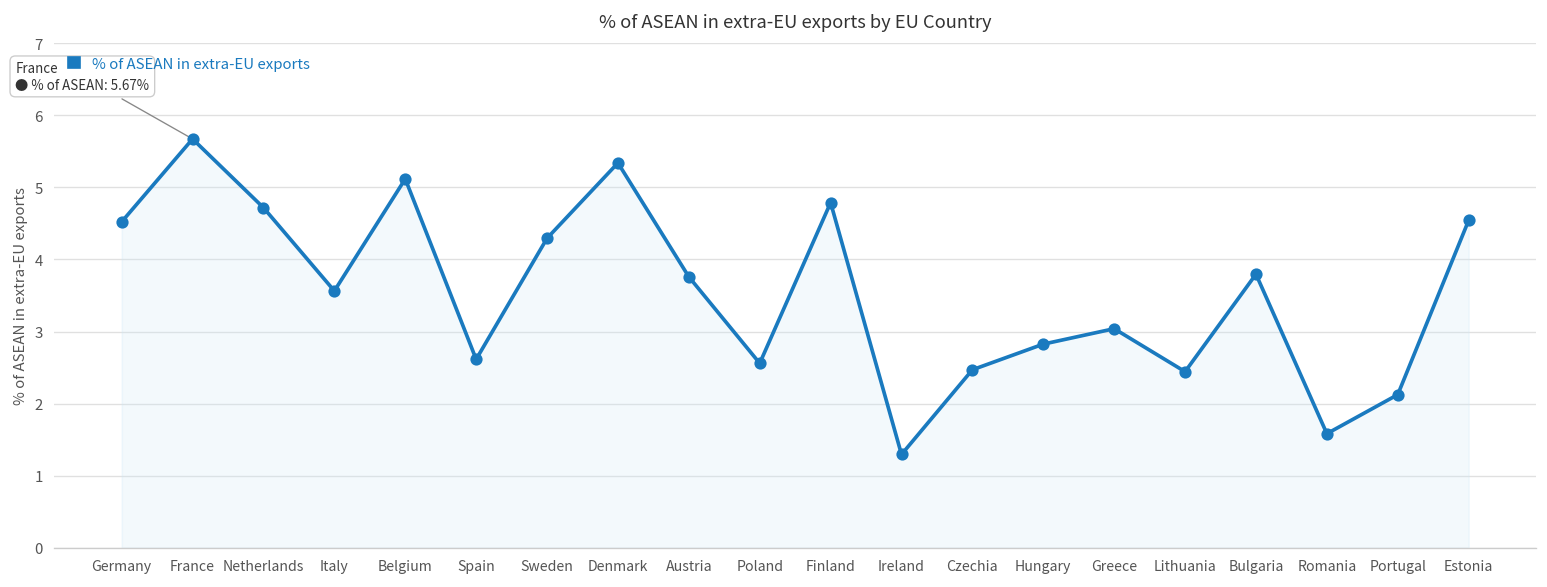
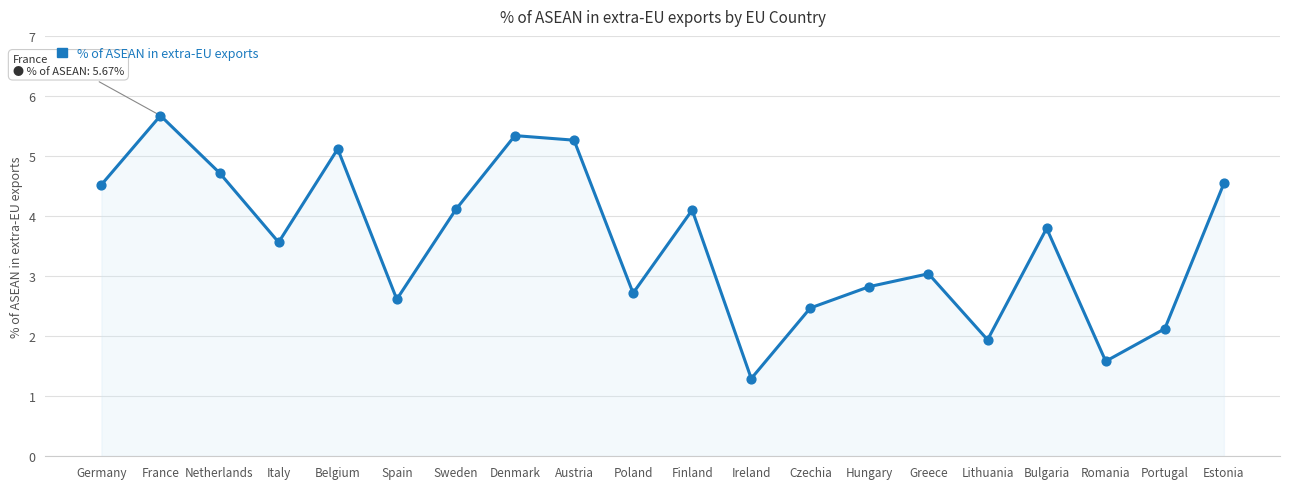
  {
    "Germany": 4.5,
    "Netherlands": 4.7,
    "Italy": 3.6,
    "Belgium": 5.1,
    "Spain": 2.6,
-   "Sweden": 4.3,
+   "Sweden": 4.1,
    "Denmark": 5.3,
-   "Austria": 3.8,
-   "Poland": 2.6,
-   "Finland": 4.8,
+   "Austria": 5.3,
+   "Poland": 2.7,
+   "Finland": 4.1,
    "Ireland": 1.3,
    "Czechia": 2.5,
    "Hungary": 2.8,
    "Greece": 3.0,
-   "Lithuania": 2.4,
+   "Lithuania": 1.9,
    "Bulgaria": 3.8,
    "Romania": 1.6,
    "Portugal": 2.1,
    "Estonia": 4.5
  }
